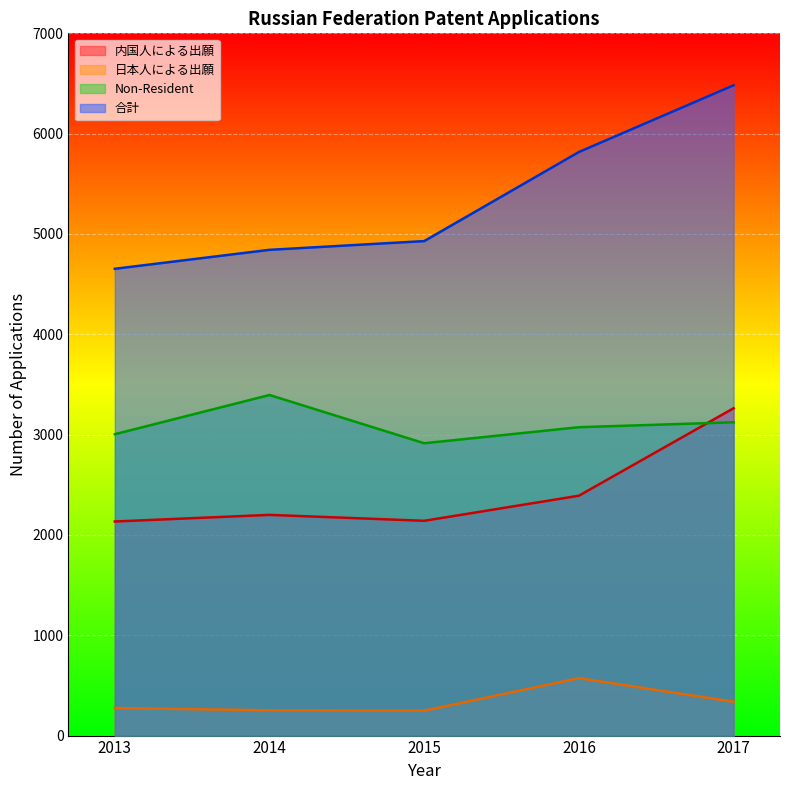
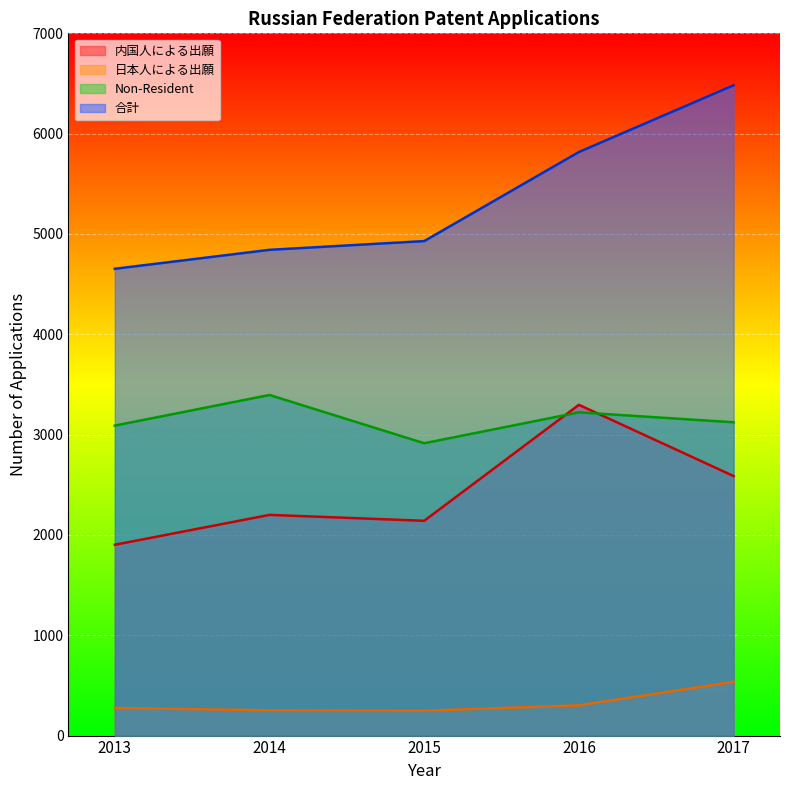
  {
    "内国人による出願": {
-     "2013": 2130,
+     "2013": 1900,
      "2014": 2200,
      "2015": 2140,
-     "2016": 2390,
-     "2017": 3260
+     "2016": 3300,
+     "2017": 2590
    },
    "日本人による出願": {
      "2013": 280,
      "2014": 250,
      "2015": 250,
-     "2016": 570,
-     "2017": 340
+     "2016": 300,
+     "2017": 540
    },
    "Non-Resident": {
-     "2013": 3000,
+     "2013": 3090,
      "2014": 3400,
      "2015": 2910,
-     "2016": 3070,
+     "2016": 3220,
      "2017": 3120
    },
    "合計": {
      "2013": 4650,
      "2014": 4840,
      "2015": 4930,
      "2016": 5820,
      "2017": 6480
    }
  }
